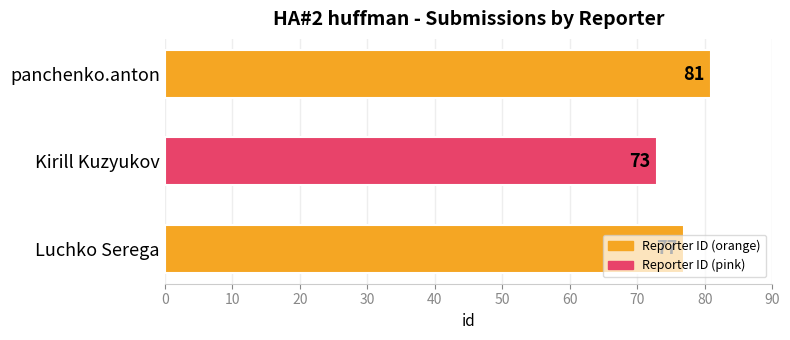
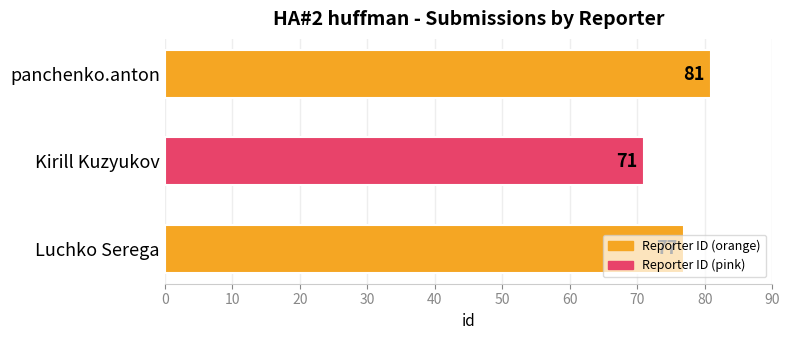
  {
    "panchenko.anton": 81,
-   "Kirill Kuzyukov": 73
+   "Kirill Kuzyukov": 71
  }
